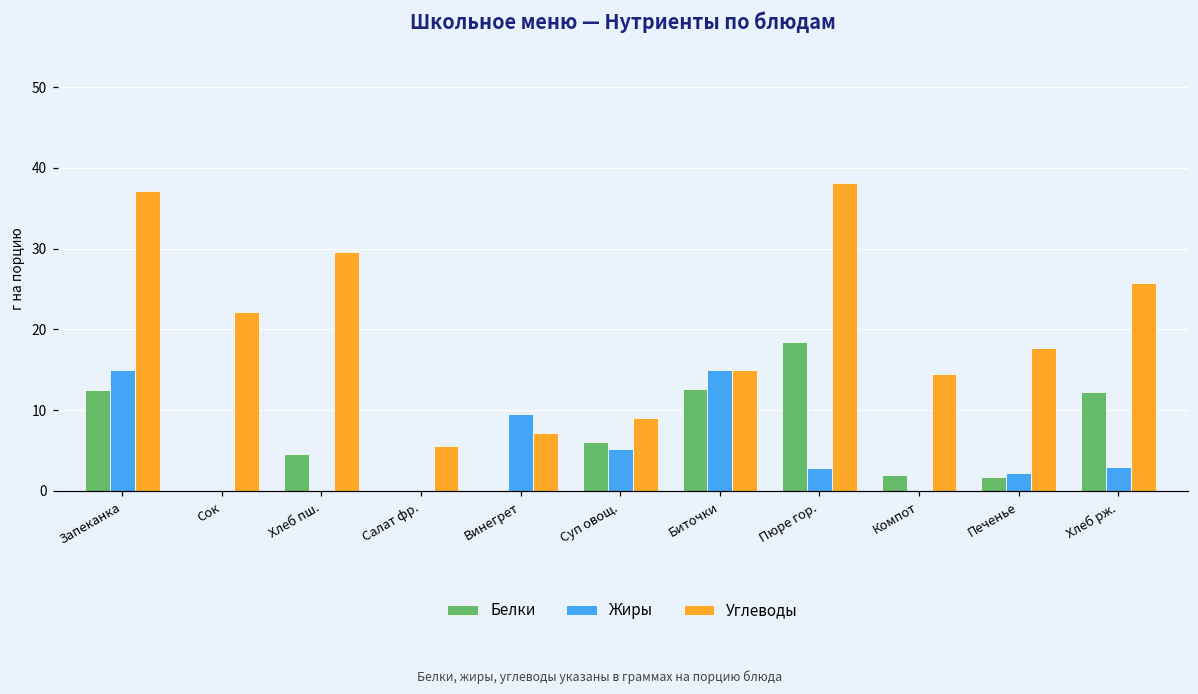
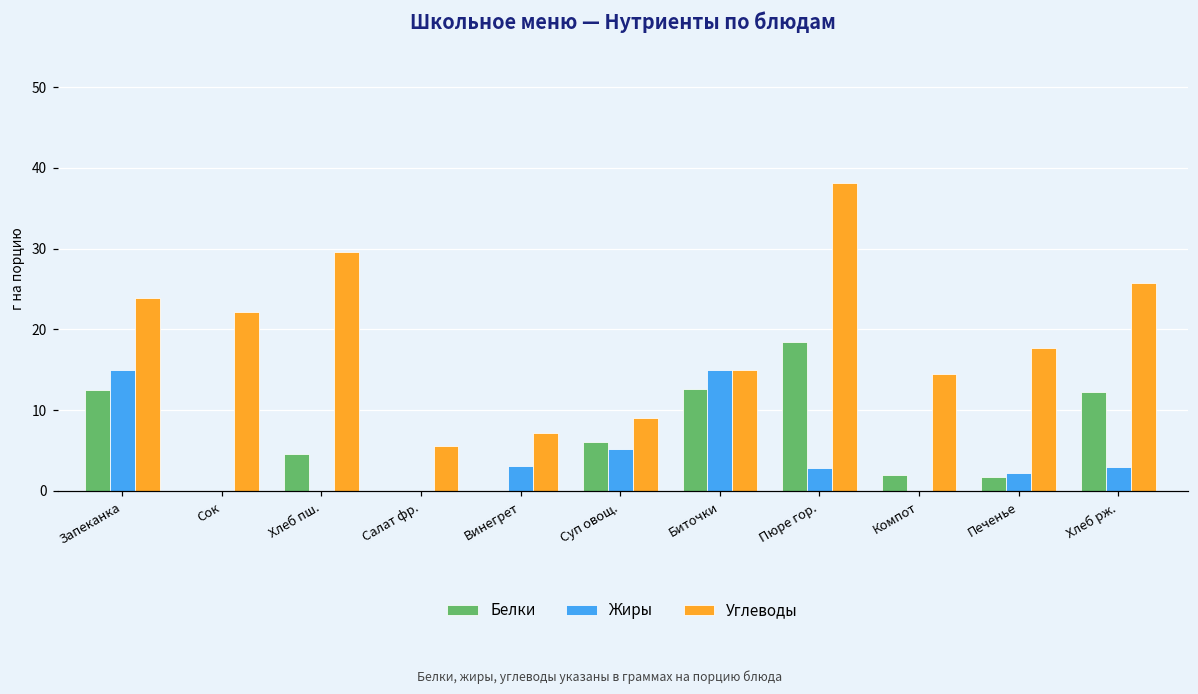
  {
    "Белки": {
      "Запеканка": 13,
      "Сок": 0,
      "Хлеб пш.": 5,
      "Салат фр.": 0,
      "Винегрет": 0,
      "Суп овощ.": 6,
      "Биточки": 13,
      "Пюре гор.": 18,
      "Компот": 2,
      "Печенье": 2,
      "Хлеб рж.": 12
    },
    "Жиры": {
      "Запеканка": 15,
      "Сок": 0,
      "Хлеб пш.": 0,
      "Салат фр.": 0,
-     "Винегрет": 10,
+     "Винегрет": 3,
      "Суп овощ.": 5,
      "Биточки": 15,
      "Пюре гор.": 3,
      "Компот": 0,
      "Печенье": 2,
      "Хлеб рж.": 3
    },
    "Углеводы": {
-     "Запеканка": 37,
+     "Запеканка": 24,
      "Сок": 22,
      "Хлеб пш.": 30,
      "Салат фр.": 6,
      "Винегрет": 7,
      "Суп овощ.": 9,
      "Биточки": 15,
      "Пюре гор.": 38,
      "Компот": 14,
      "Печенье": 18,
      "Хлеб рж.": 26
    }
  }
